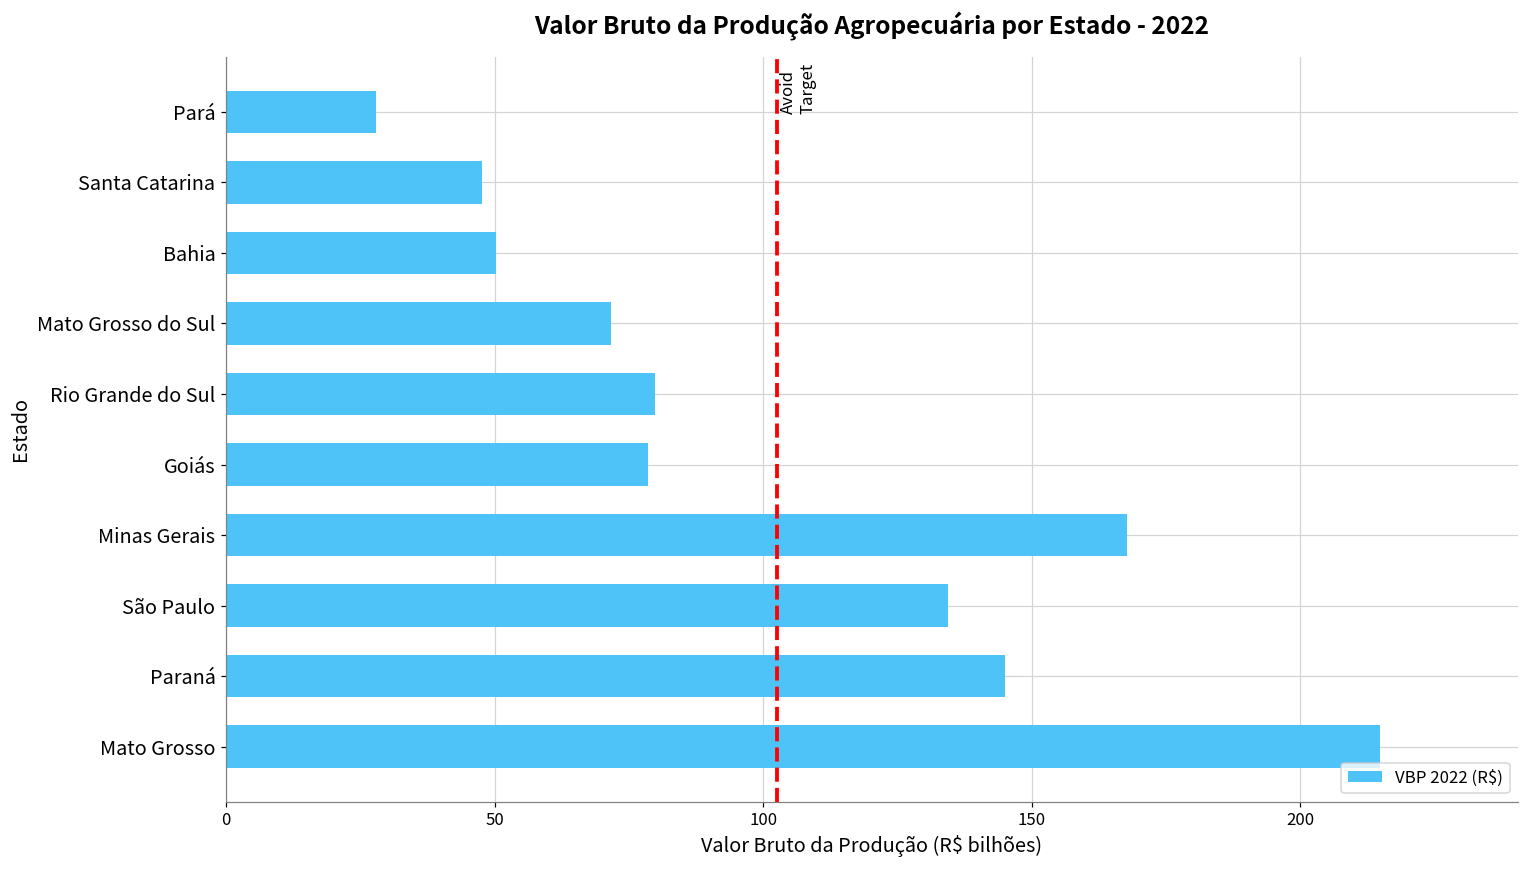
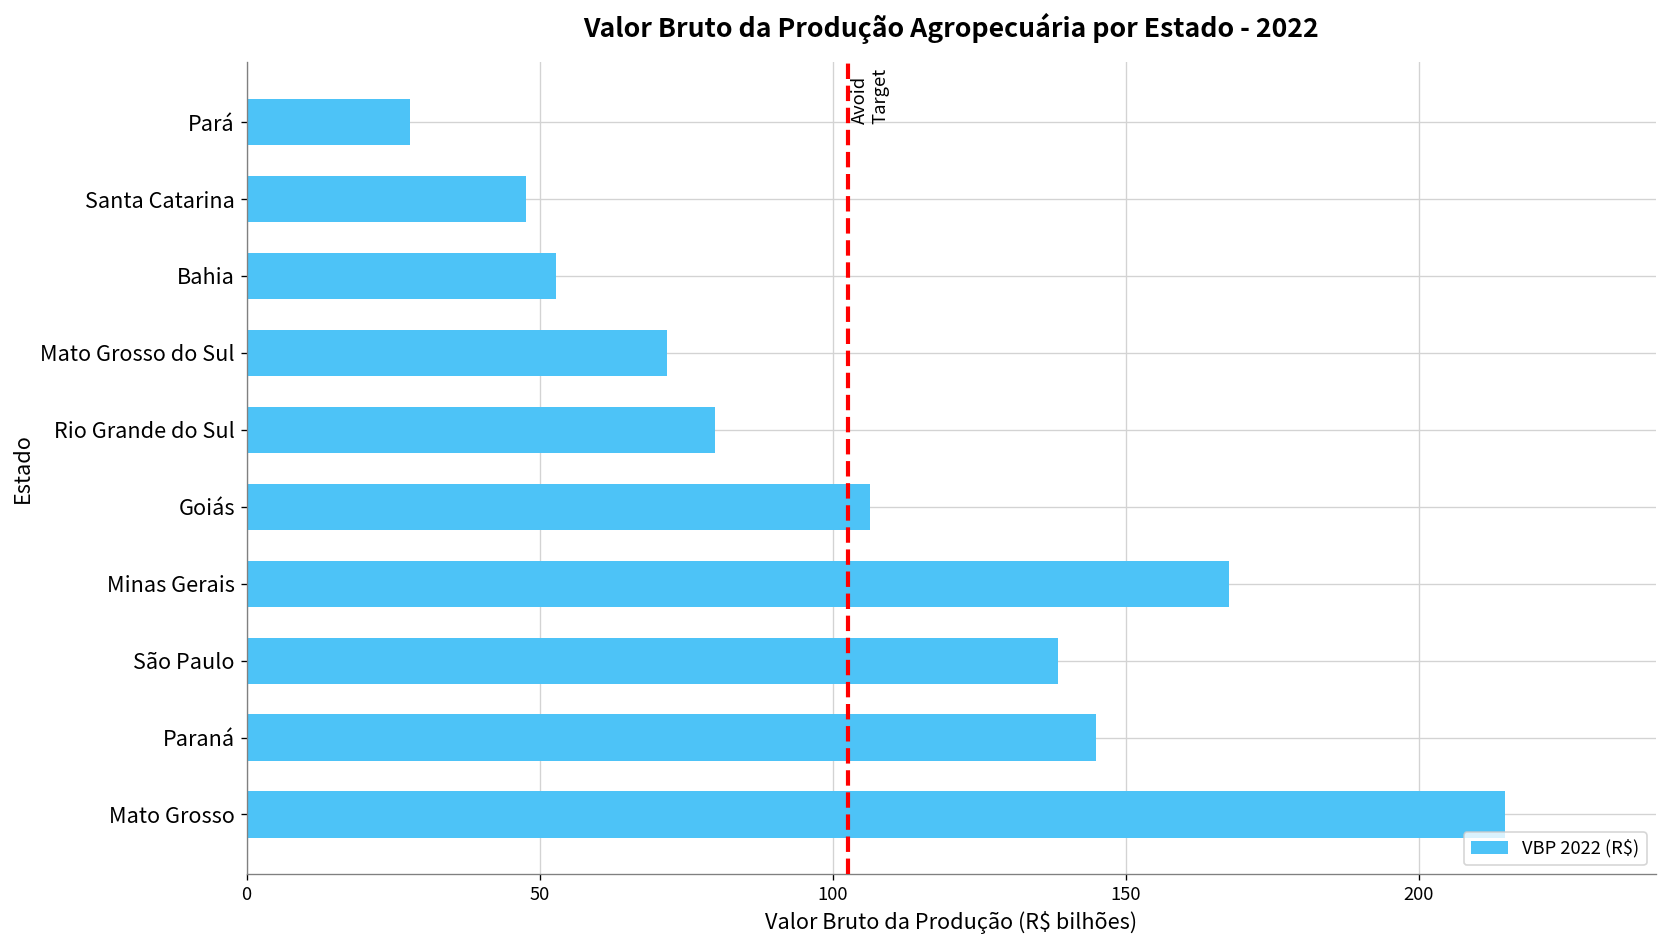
  {
    "Pará": 28,
    "Santa Catarina": 48,
-   "Bahia": 50,
+   "Bahia": 53,
    "Mato Grosso do Sul": 72,
    "Rio Grande do Sul": 80,
-   "Goiás": 79,
+   "Goiás": 106,
    "Minas Gerais": 168,
-   "São Paulo": 134,
+   "São Paulo": 138,
    "Paraná": 145,
    "Mato Grosso": 215
  }
